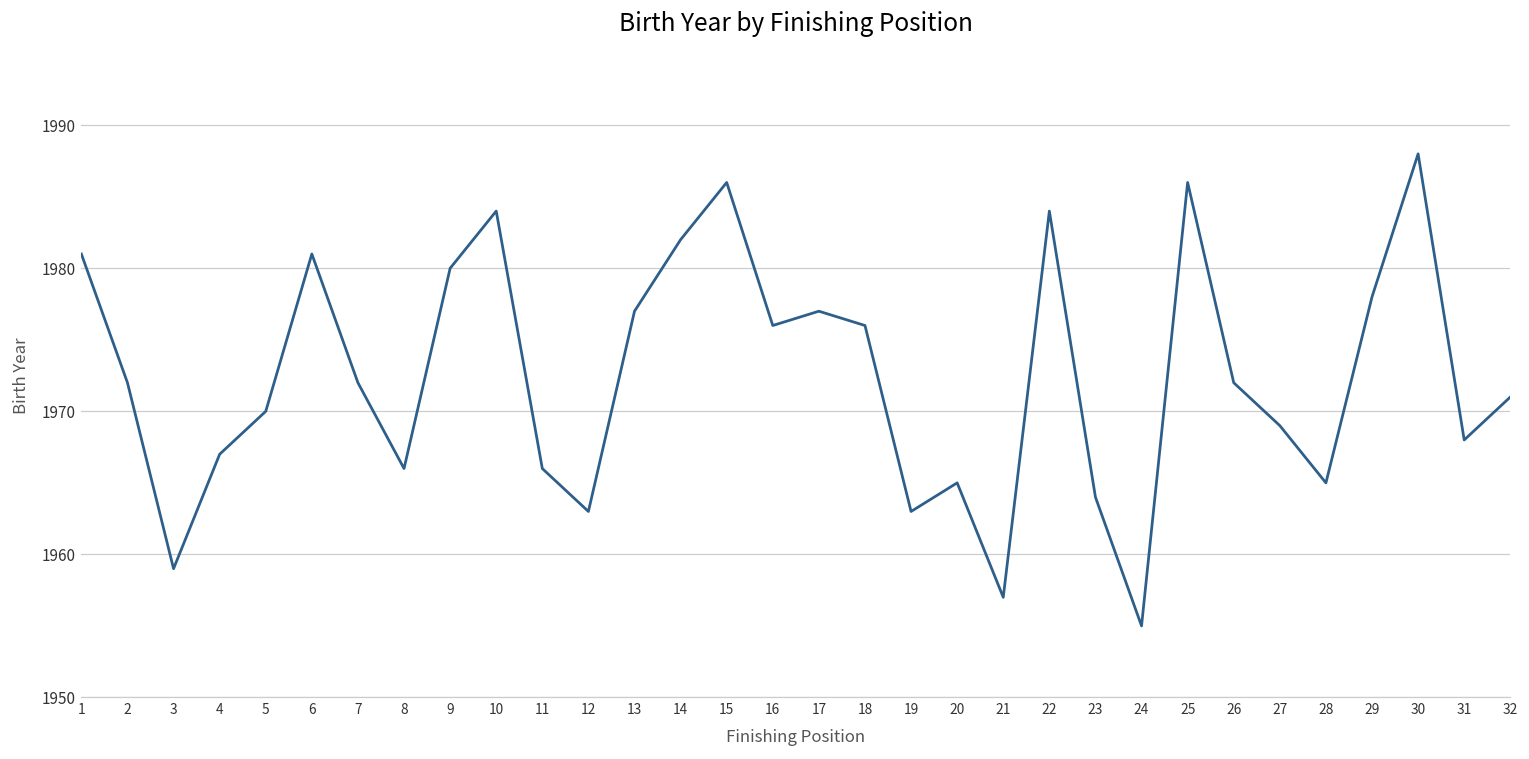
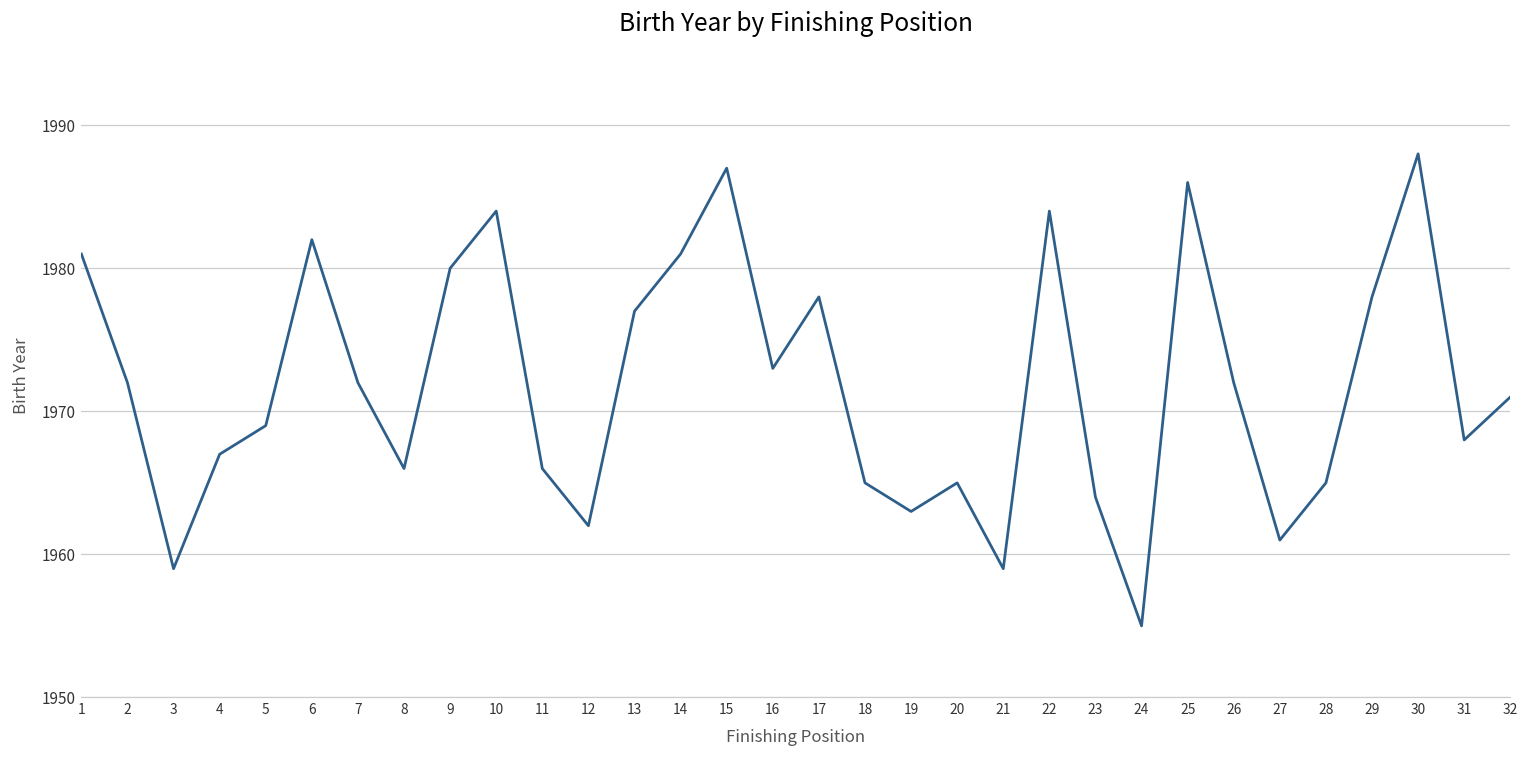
  {
    "1": 1981,
    "2": 1972,
    "3": 1959,
    "4": 1967,
-   "5": 1970,
-   "6": 1981,
+   "5": 1969,
+   "6": 1982,
    "7": 1972,
    "8": 1966,
    "9": 1980,
    "10": 1984,
    "11": 1966,
-   "12": 1963,
+   "12": 1962,
    "13": 1977,
-   "14": 1982,
-   "15": 1986,
-   "16": 1976,
-   "17": 1977,
-   "18": 1976,
+   "14": 1981,
+   "15": 1987,
+   "16": 1973,
+   "17": 1978,
+   "18": 1965,
    "19": 1963,
    "20": 1965,
-   "21": 1957,
+   "21": 1959,
    "22": 1984,
    "23": 1964,
    "24": 1955,
    "25": 1986,
    "26": 1972,
-   "27": 1969,
+   "27": 1961,
    "28": 1965,
    "29": 1978,
    "30": 1988,
    "31": 1968,
    "32": 1971
  }
